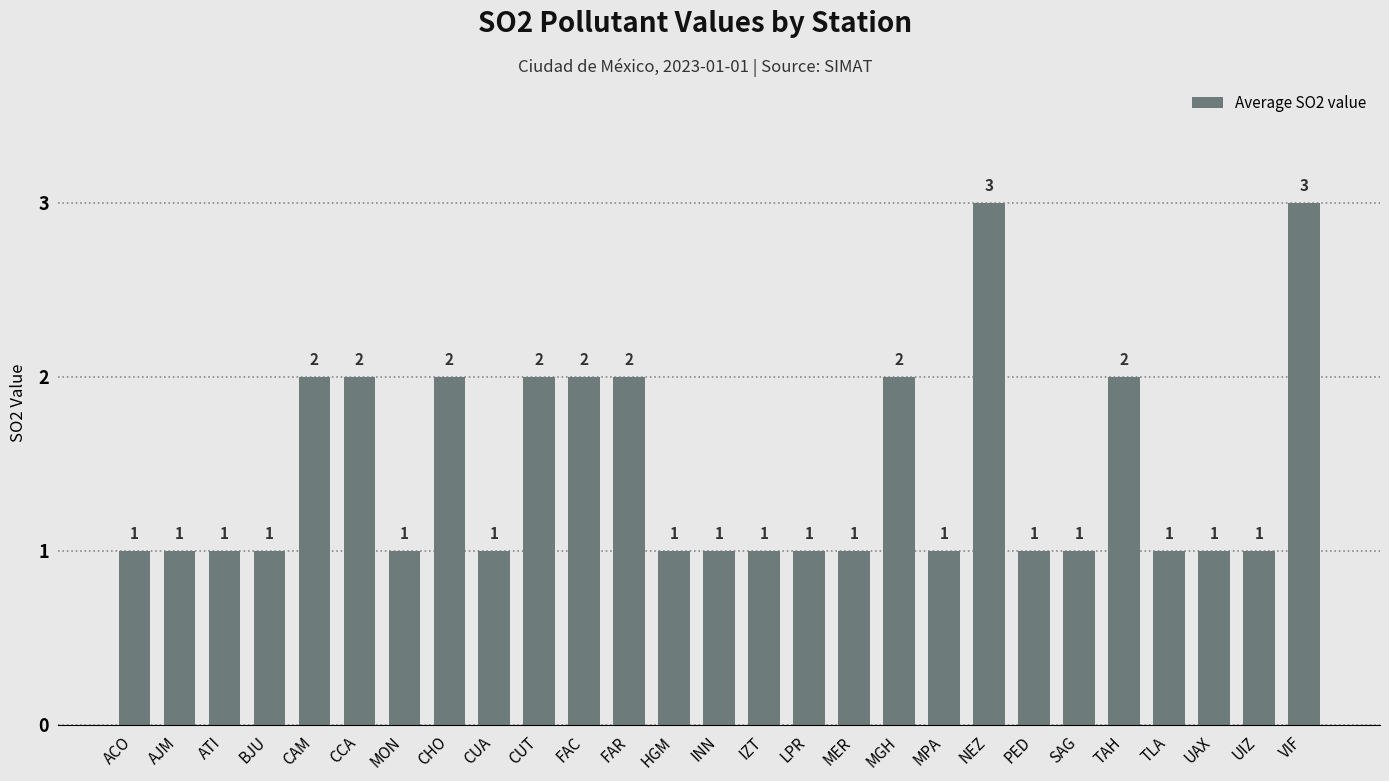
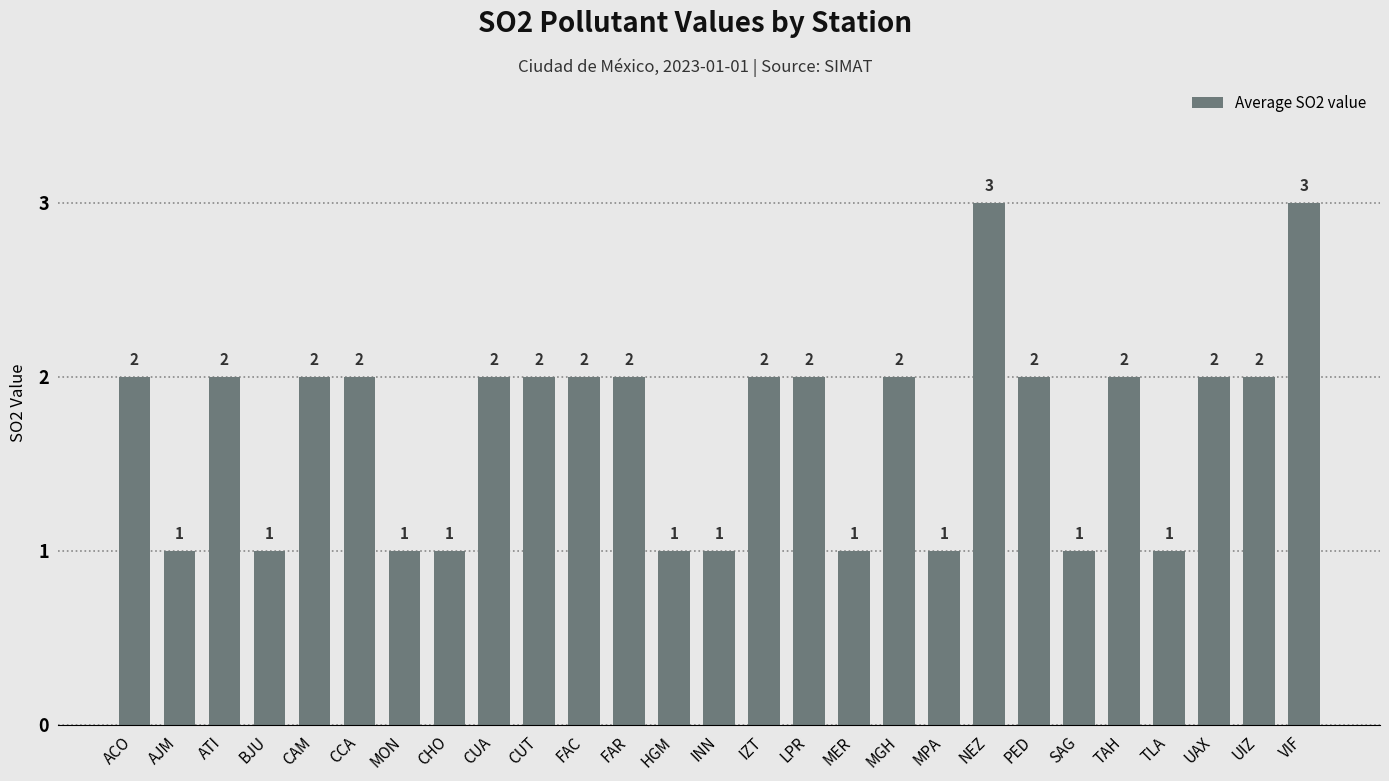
  {
-   "ACO": 1,
+   "ACO": 2,
    "AJM": 1,
-   "ATI": 1,
+   "ATI": 2,
    "BJU": 1,
    "CAM": 2,
    "CCA": 2,
    "MON": 1,
-   "CHO": 2,
-   "CUA": 1,
+   "CHO": 1,
+   "CUA": 2,
    "CUT": 2,
    "FAC": 2,
    "FAR": 2,
    "HGM": 1,
    "INN": 1,
-   "IZT": 1,
-   "LPR": 1,
+   "IZT": 2,
+   "LPR": 2,
    "MER": 1,
    "MGH": 2,
    "MPA": 1,
    "NEZ": 3,
-   "PED": 1,
+   "PED": 2,
    "SAG": 1,
    "TAH": 2,
    "TLA": 1,
-   "UAX": 1,
-   "UIZ": 1,
+   "UAX": 2,
+   "UIZ": 2,
    "VIF": 3
  }
